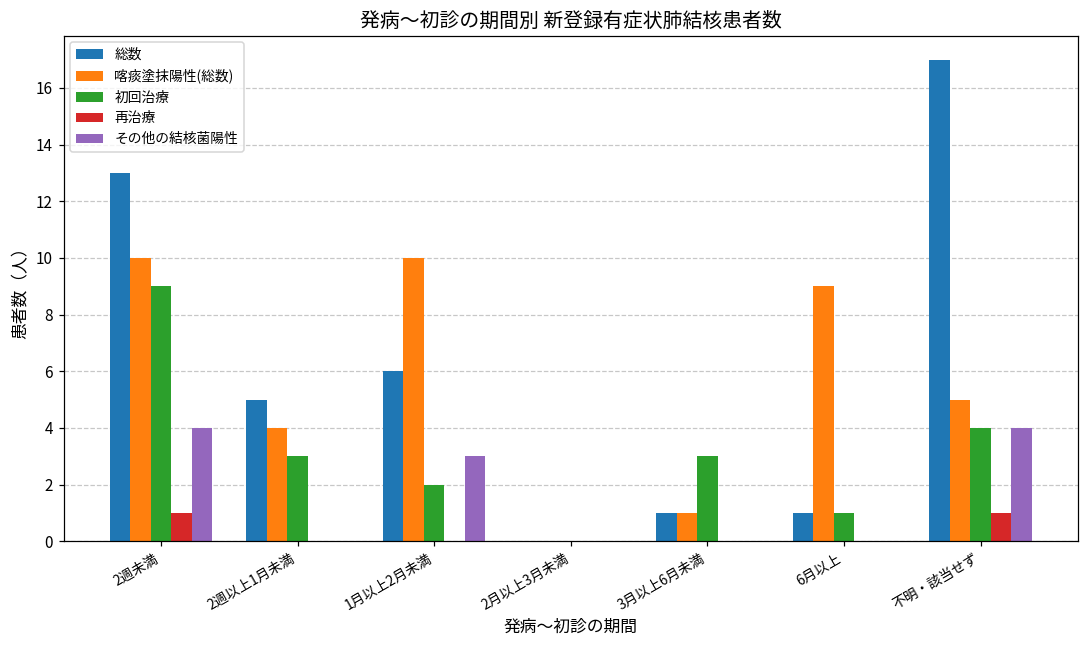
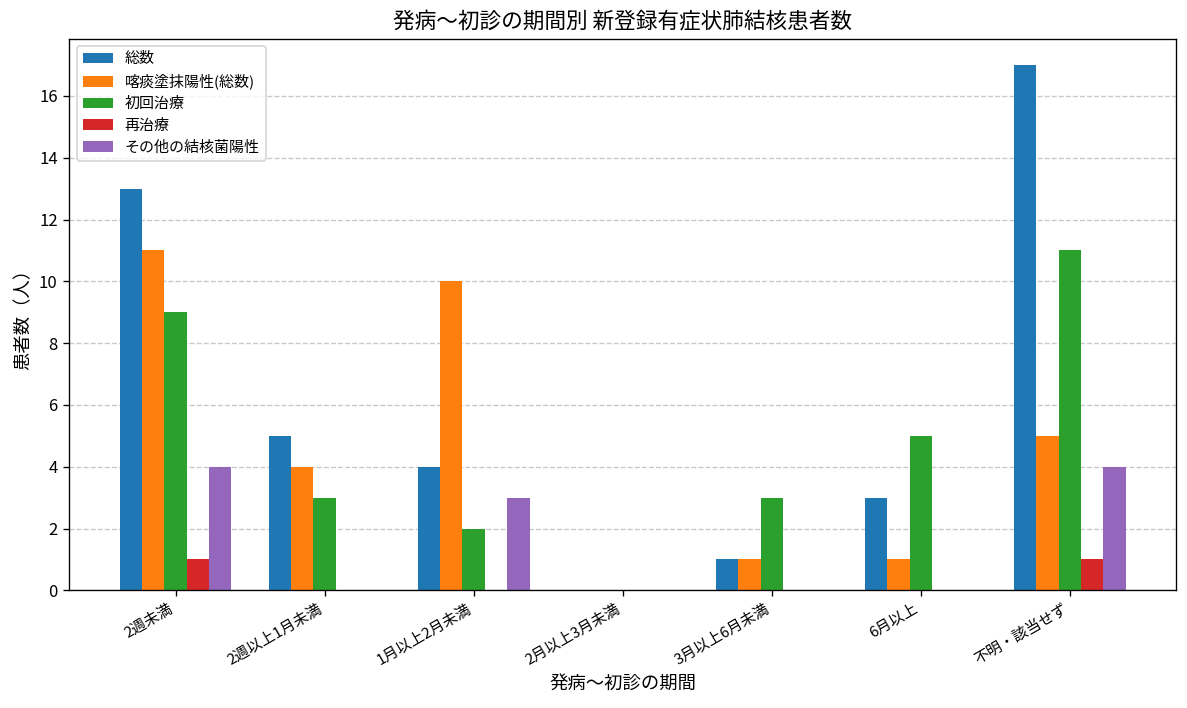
  {
    "総数": {
      "2週未満": 13,
      "2週以上1月未満": 5,
-     "1月以上2月未満": 6,
+     "1月以上2月未満": 4,
      "2月以上3月未満": 0,
      "3月以上6月未満": 1,
-     "6月以上": 1,
+     "6月以上": 3,
      "不明・該当せず": 17
    },
    "喀痰塗抹陽性(総数)": {
-     "2週未満": 10,
+     "2週未満": 11,
      "2週以上1月未満": 4,
      "1月以上2月未満": 10,
      "2月以上3月未満": 0,
      "3月以上6月未満": 1,
-     "6月以上": 9,
+     "6月以上": 1,
      "不明・該当せず": 5
    },
    "初回治療": {
      "2週未満": 9,
      "2週以上1月未満": 3,
      "1月以上2月未満": 2,
      "2月以上3月未満": 0,
      "3月以上6月未満": 3,
-     "6月以上": 1,
-     "不明・該当せず": 4
+     "6月以上": 5,
+     "不明・該当せず": 11
    },
    "再治療": {
      "2週未満": 1,
      "2週以上1月未満": 0,
      "1月以上2月未満": 0,
      "2月以上3月未満": 0,
      "3月以上6月未満": 0,
      "6月以上": 0,
      "不明・該当せず": 1
    },
    "その他の結核菌陽性": {
      "2週未満": 4,
      "2週以上1月未満": 0,
      "1月以上2月未満": 3,
      "2月以上3月未満": 0,
      "3月以上6月未満": 0,
      "6月以上": 0,
      "不明・該当せず": 4
    }
  }
